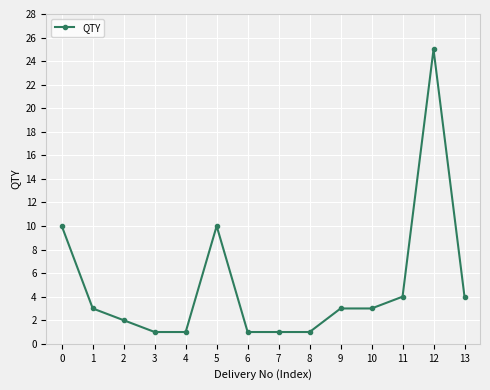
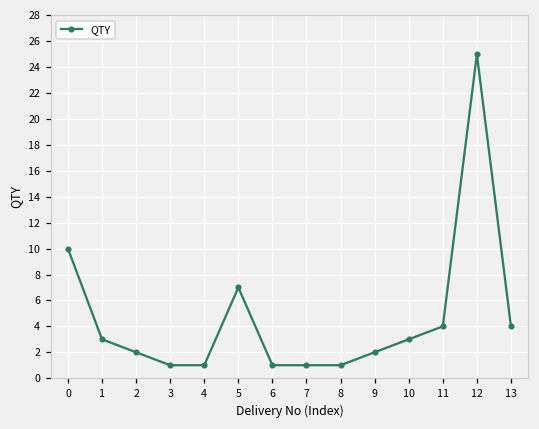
  {
    "0": 10,
    "1": 3,
    "2": 2,
    "3": 1,
    "4": 1,
-   "5": 10,
+   "5": 7,
    "6": 1,
    "7": 1,
    "8": 1,
-   "9": 3,
+   "9": 2,
    "10": 3,
    "11": 4,
    "12": 25,
    "13": 4
  }
